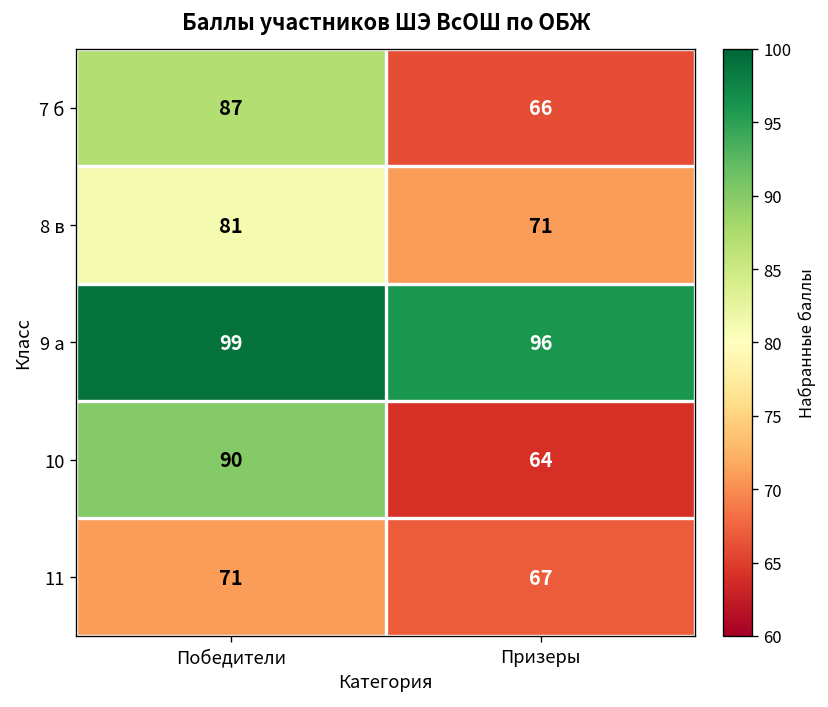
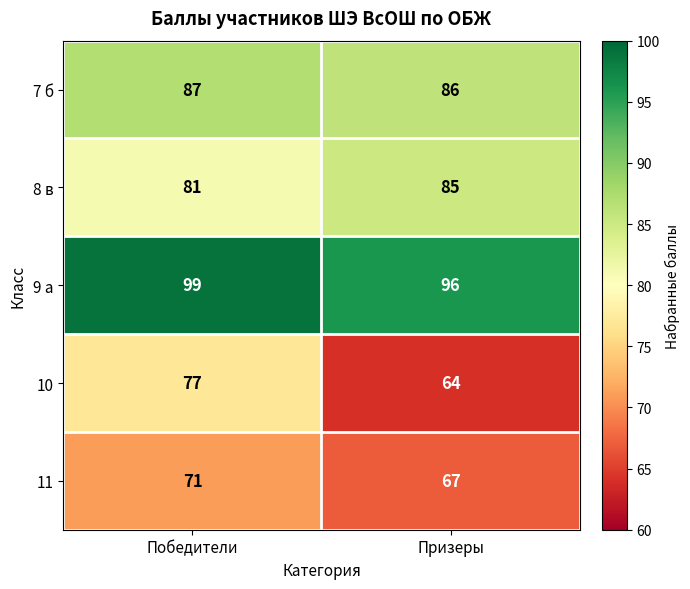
  {
    "7 б": {
      "Победители": 87,
-     "Призеры": 66
+     "Призеры": 86
    },
    "8 в": {
      "Победители": 81,
-     "Призеры": 71
+     "Призеры": 85
    },
    "9 а": {
      "Победители": 99,
      "Призеры": 96
    },
    "10": {
-     "Победители": 90,
+     "Победители": 77,
      "Призеры": 64
    },
    "11": {
      "Победители": 71,
      "Призеры": 67
    }
  }
